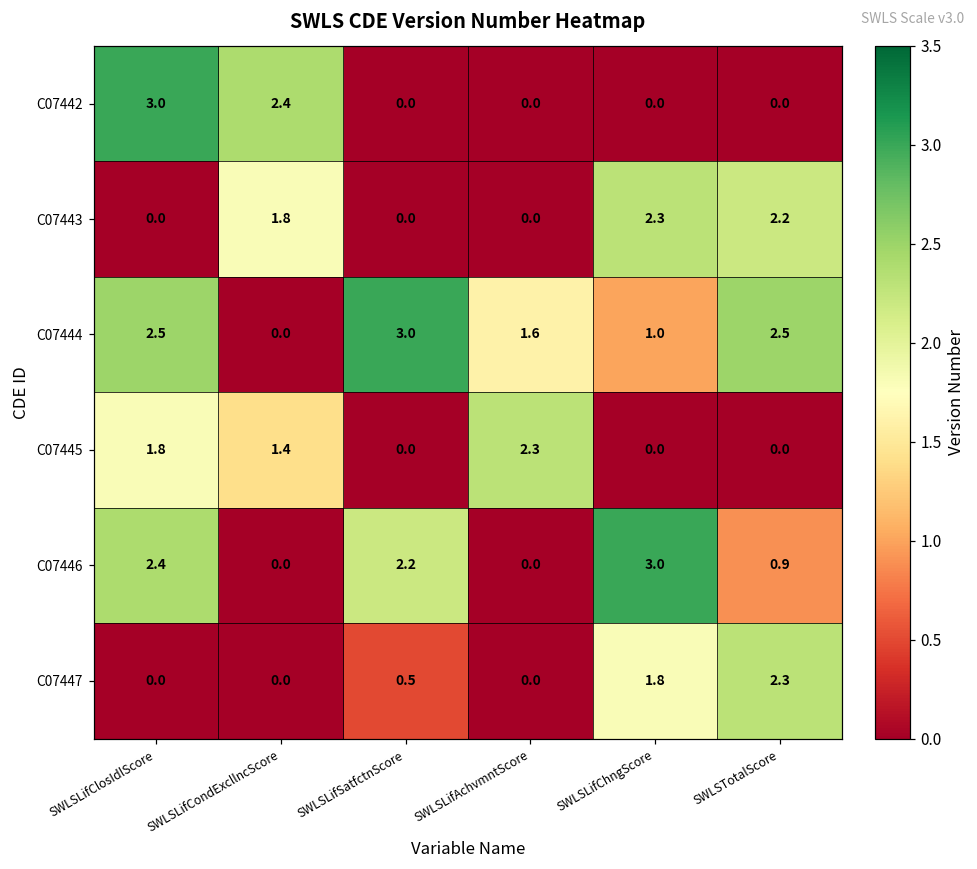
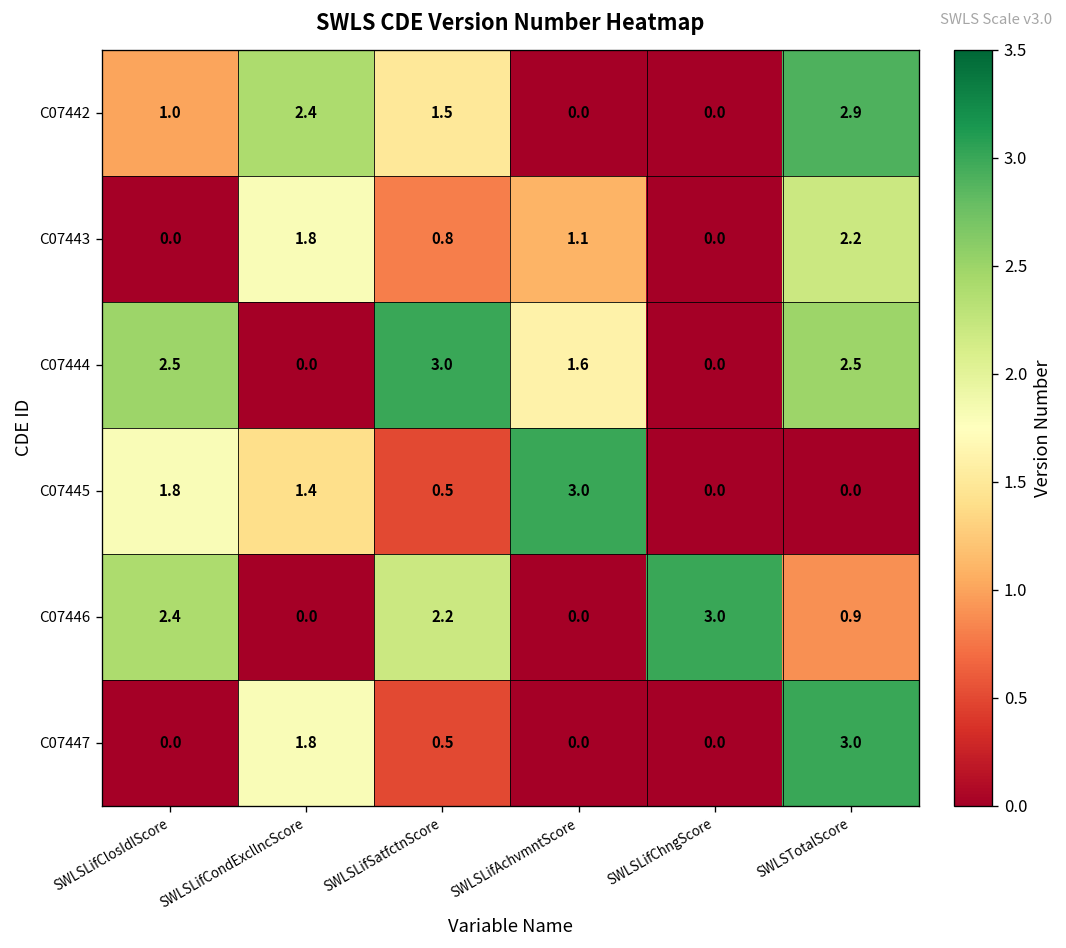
  {
    "C07442": {
-     "SWLSLifClosIdlScore": 3.0,
+     "SWLSLifClosIdlScore": 1.0,
      "SWLSLifCondExcllncScore": 2.4,
-     "SWLSLifSatfctnScore": 0.0,
+     "SWLSLifSatfctnScore": 1.5,
      "SWLSLifAchvmntScore": 0.0,
      "SWLSLifChngScore": 0.0,
-     "SWLSTotalScore": 0.0
+     "SWLSTotalScore": 2.9
    },
    "C07443": {
      "SWLSLifClosIdlScore": 0.0,
      "SWLSLifCondExcllncScore": 1.8,
-     "SWLSLifSatfctnScore": 0.0,
-     "SWLSLifAchvmntScore": 0.0,
-     "SWLSLifChngScore": 2.3,
+     "SWLSLifSatfctnScore": 0.8,
+     "SWLSLifAchvmntScore": 1.1,
+     "SWLSLifChngScore": 0.0,
      "SWLSTotalScore": 2.2
    },
    "C07444": {
      "SWLSLifClosIdlScore": 2.5,
      "SWLSLifCondExcllncScore": 0.0,
      "SWLSLifSatfctnScore": 3.0,
      "SWLSLifAchvmntScore": 1.6,
-     "SWLSLifChngScore": 1.0,
+     "SWLSLifChngScore": 0.0,
      "SWLSTotalScore": 2.5
    },
    "C07445": {
      "SWLSLifClosIdlScore": 1.8,
      "SWLSLifCondExcllncScore": 1.4,
-     "SWLSLifSatfctnScore": 0.0,
-     "SWLSLifAchvmntScore": 2.3,
+     "SWLSLifSatfctnScore": 0.5,
+     "SWLSLifAchvmntScore": 3.0,
      "SWLSLifChngScore": 0.0,
      "SWLSTotalScore": 0.0
    },
    "C07446": {
      "SWLSLifClosIdlScore": 2.4,
      "SWLSLifCondExcllncScore": 0.0,
      "SWLSLifSatfctnScore": 2.2,
      "SWLSLifAchvmntScore": 0.0,
      "SWLSLifChngScore": 3.0,
      "SWLSTotalScore": 0.9
    },
    "C07447": {
      "SWLSLifClosIdlScore": 0.0,
-     "SWLSLifCondExcllncScore": 0.0,
+     "SWLSLifCondExcllncScore": 1.8,
      "SWLSLifSatfctnScore": 0.5,
      "SWLSLifAchvmntScore": 0.0,
-     "SWLSLifChngScore": 1.8,
-     "SWLSTotalScore": 2.3
+     "SWLSLifChngScore": 0.0,
+     "SWLSTotalScore": 3.0
    }
  }
